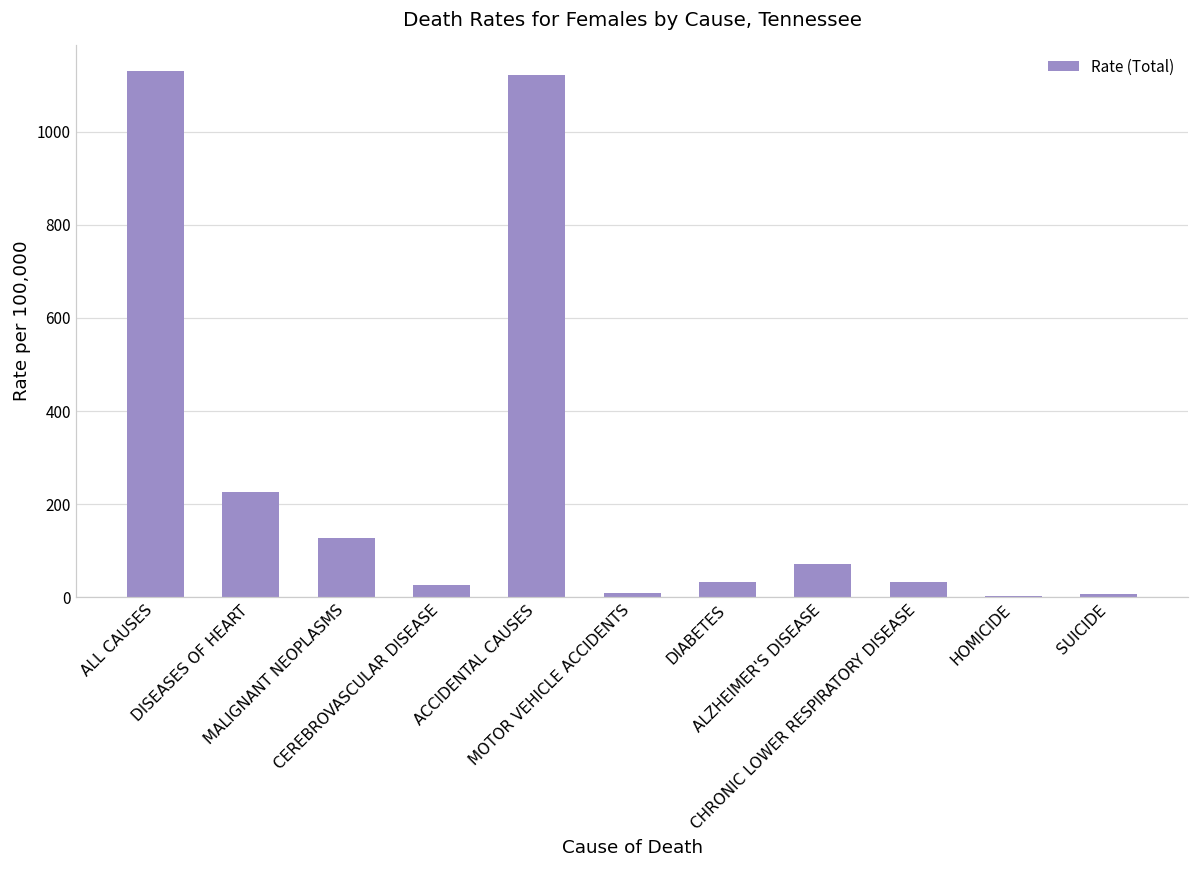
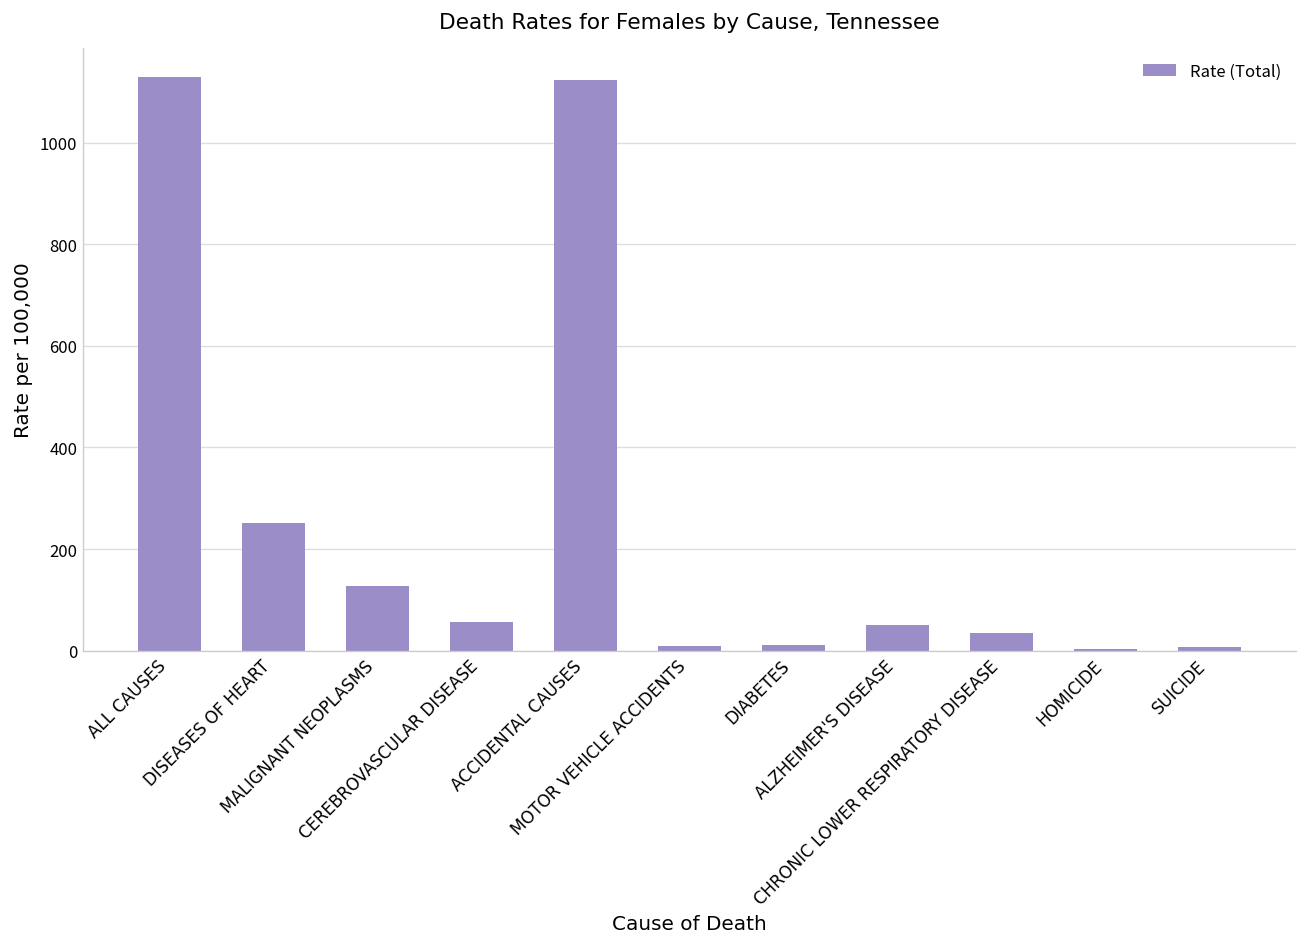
  {
    "ALL CAUSES": 1130,
-   "DISEASES OF HEART": 230,
+   "DISEASES OF HEART": 250,
    "MALIGNANT NEOPLASMS": 130,
-   "CEREBROVASCULAR DISEASE": 30,
+   "CEREBROVASCULAR DISEASE": 60,
    "ACCIDENTAL CAUSES": 1120,
    "MOTOR VEHICLE ACCIDENTS": 10,
-   "DIABETES": 30,
-   "ALZHEIMER'S DISEASE": 70,
+   "DIABETES": 10,
+   "ALZHEIMER'S DISEASE": 50,
    "CHRONIC LOWER RESPIRATORY DISEASE": 30,
    "SUICIDE": 10
  }
